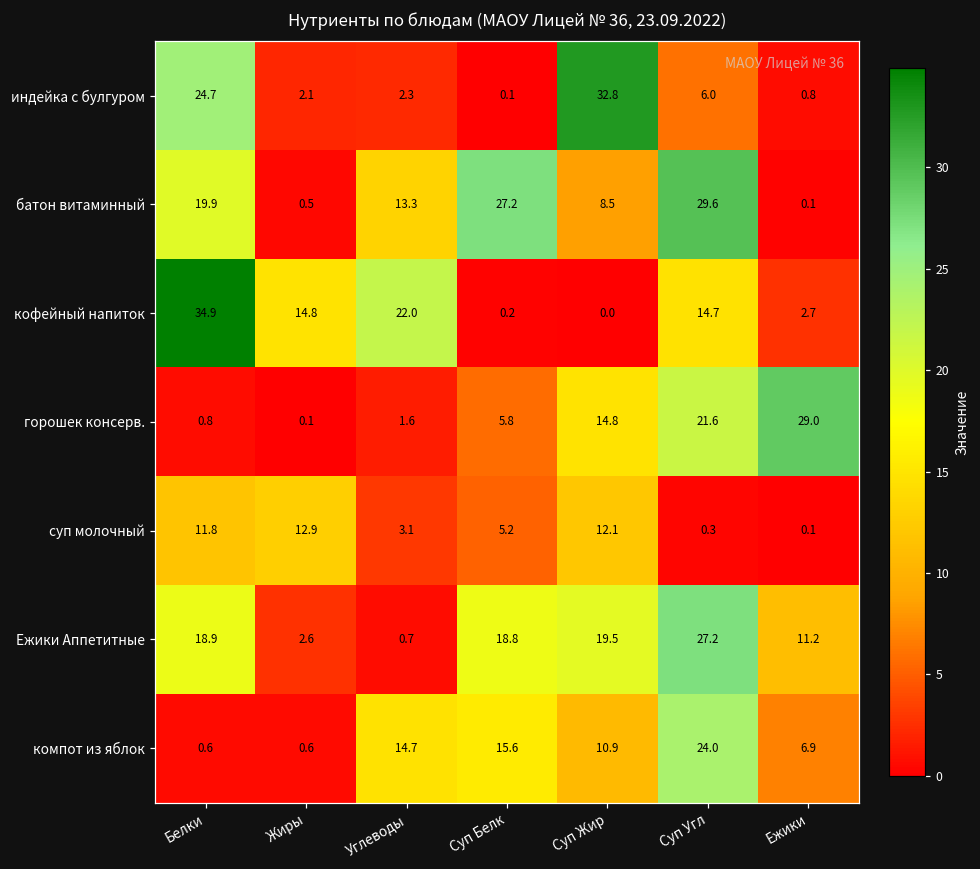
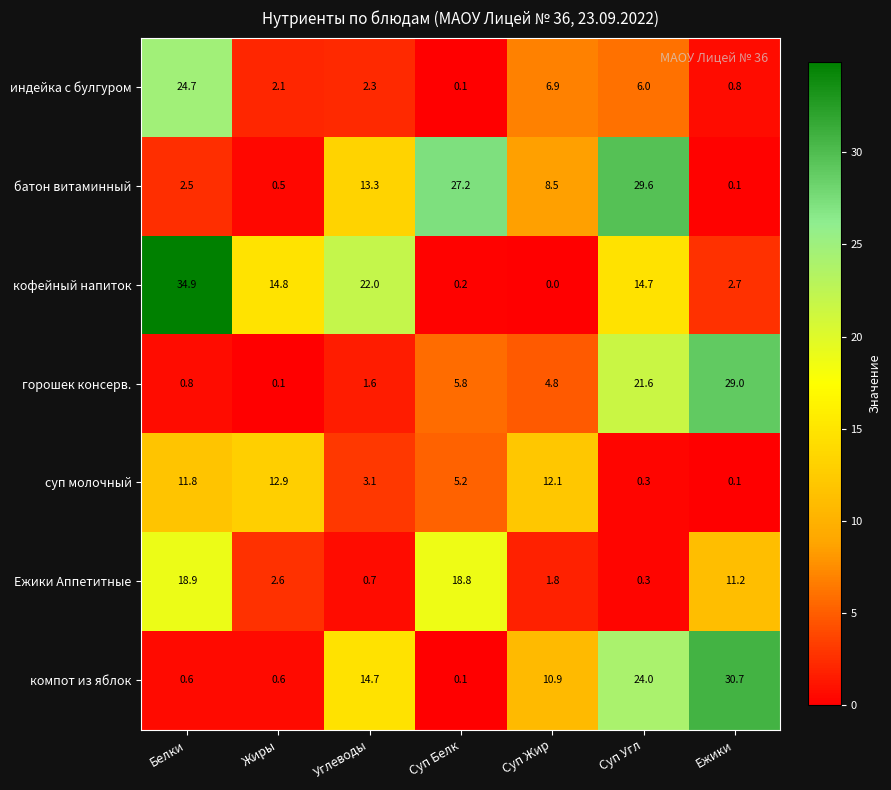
  {
    "индейка с булгуром": {
      "Белки": 24.7,
      "Жиры": 2.1,
      "Углеводы": 2.3,
      "Суп Белк": 0.1,
-     "Суп Жир": 32.8,
+     "Суп Жир": 6.9,
      "Суп Угл": 6.0
    },
    "батон витаминный": {
-     "Белки": 19.9,
+     "Белки": 2.5,
      "Жиры": 0.5,
      "Углеводы": 13.3,
      "Суп Белк": 27.2,
      "Суп Жир": 8.5,
      "Суп Угл": 29.6,
      "Ежики": 0.1
    },
    "кофейный напиток": {
      "Белки": 34.9,
      "Жиры": 14.8,
      "Углеводы": 22.0,
      "Суп Белк": 0.2,
      "Суп Жир": 0.0,
      "Суп Угл": 14.7,
      "Ежики": 2.7
    },
    "горошек консерв.": {
      "Белки": 0.8,
      "Жиры": 0.1,
      "Углеводы": 1.6,
      "Суп Белк": 5.8,
-     "Суп Жир": 14.8,
+     "Суп Жир": 4.8,
      "Суп Угл": 21.6,
      "Ежики": 29.0
    },
    "суп молочный": {
      "Белки": 11.8,
      "Жиры": 12.9,
      "Углеводы": 3.1,
      "Суп Белк": 5.2,
      "Суп Жир": 12.1,
      "Суп Угл": 0.3,
      "Ежики": 0.1
    },
    "Ежики Аппетитные": {
      "Белки": 18.9,
      "Жиры": 2.6,
      "Углеводы": 0.7,
      "Суп Белк": 18.8,
-     "Суп Жир": 19.5,
-     "Суп Угл": 27.2,
+     "Суп Жир": 1.8,
+     "Суп Угл": 0.3,
      "Ежики": 11.2
    },
    "компот из яблок": {
      "Белки": 0.6,
      "Жиры": 0.6,
      "Углеводы": 14.7,
-     "Суп Белк": 15.6,
+     "Суп Белк": 0.1,
      "Суп Жир": 10.9,
      "Суп Угл": 24.0,
-     "Ежики": 6.9
+     "Ежики": 30.7
    }
  }
